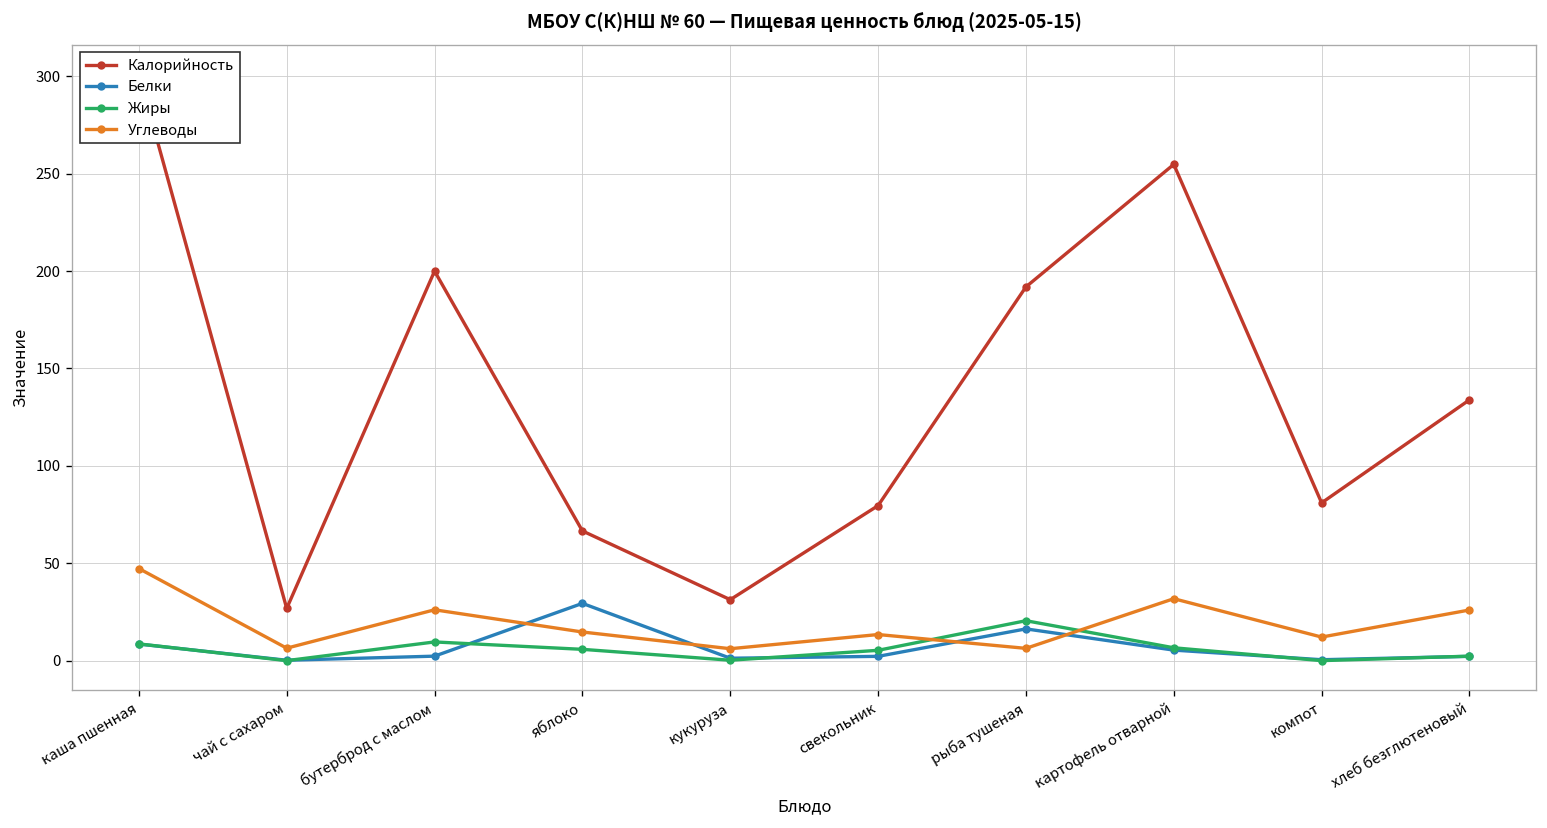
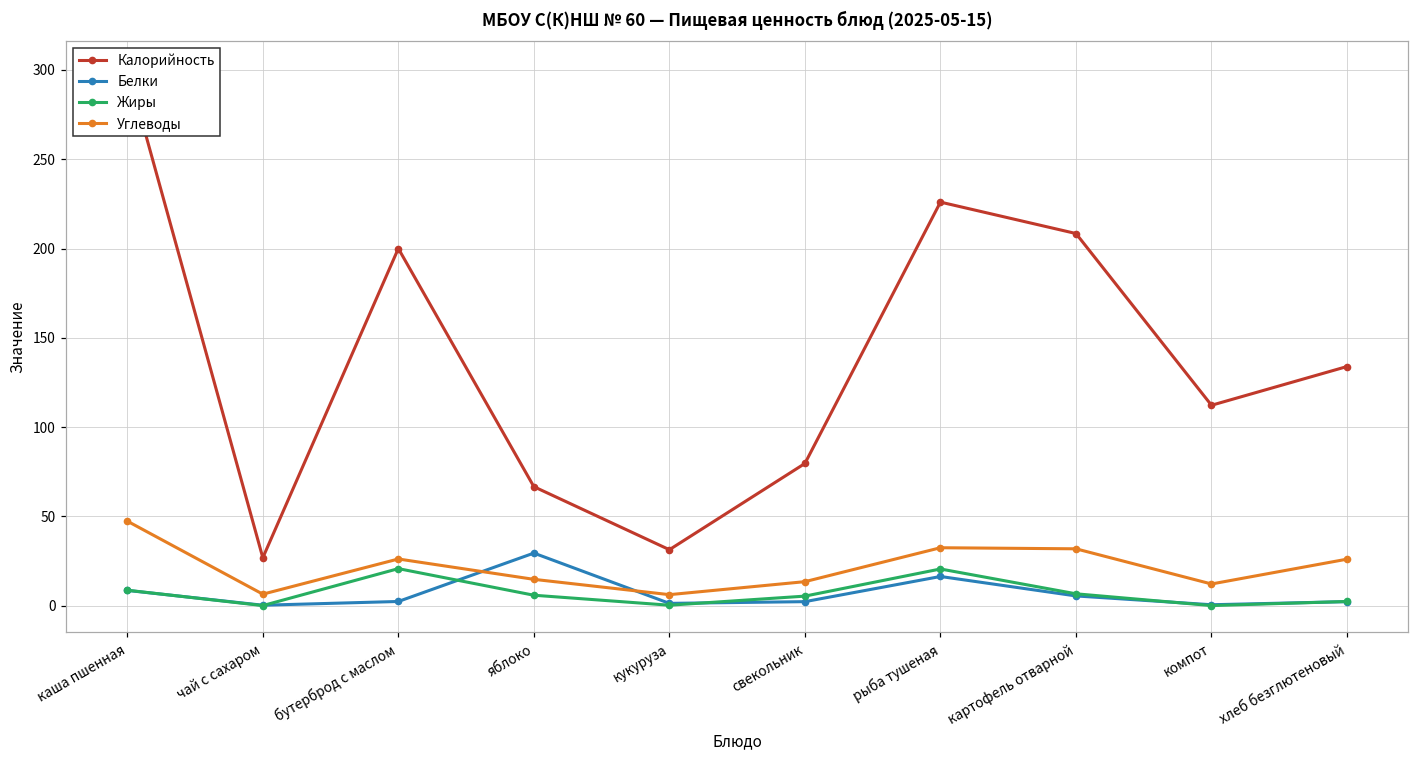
  {
    "Калорийность": {
      "чай с сахаром": 27,
      "бутерброд с маслом": 200,
      "яблоко": 67,
      "кукуруза": 31,
      "свекольник": 80,
-     "рыба тушеная": 192,
-     "картофель отварной": 255,
-     "компот": 81,
+     "рыба тушеная": 226,
+     "картофель отварной": 208,
+     "компот": 112,
      "хлеб безглютеновый": 134
    },
    "Белки": {
      "бутерброд с маслом": 2,
      "яблоко": 29,
      "свекольник": 2,
      "рыба тушеная": 16
    },
    "Жиры": {
-     "бутерброд с маслом": 10,
+     "бутерброд с маслом": 21,
      "яблоко": 6,
      "свекольник": 5,
      "рыба тушеная": 21
    },
    "Углеводы": {
      "каша пшенная": 47,
      "чай с сахаром": 6,
      "бутерброд с маслом": 26,
      "яблоко": 15,
      "кукуруза": 6,
      "свекольник": 13,
-     "рыба тушеная": 6,
+     "рыба тушеная": 32,
      "картофель отварной": 32,
      "компот": 12,
      "хлеб безглютеновый": 26
    }
  }
